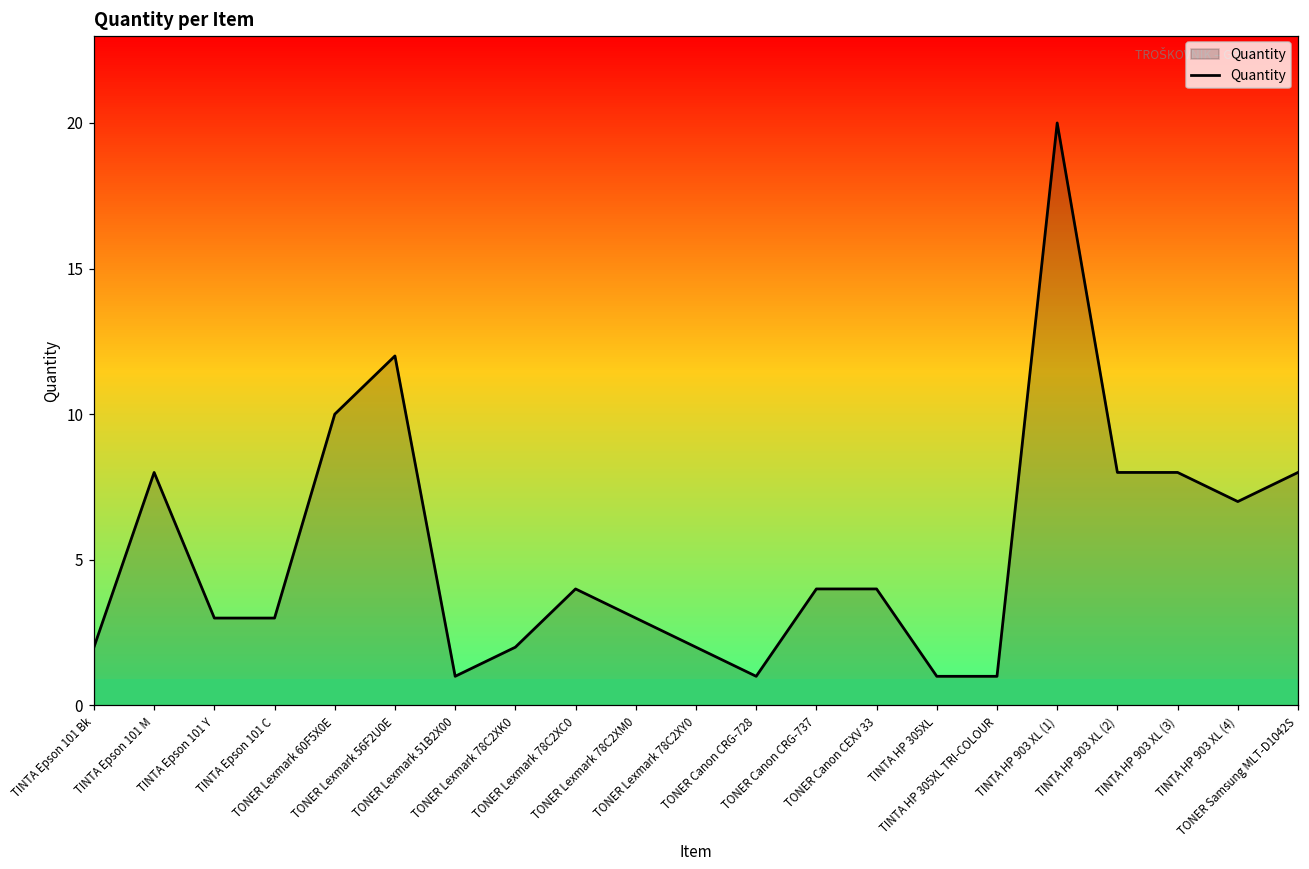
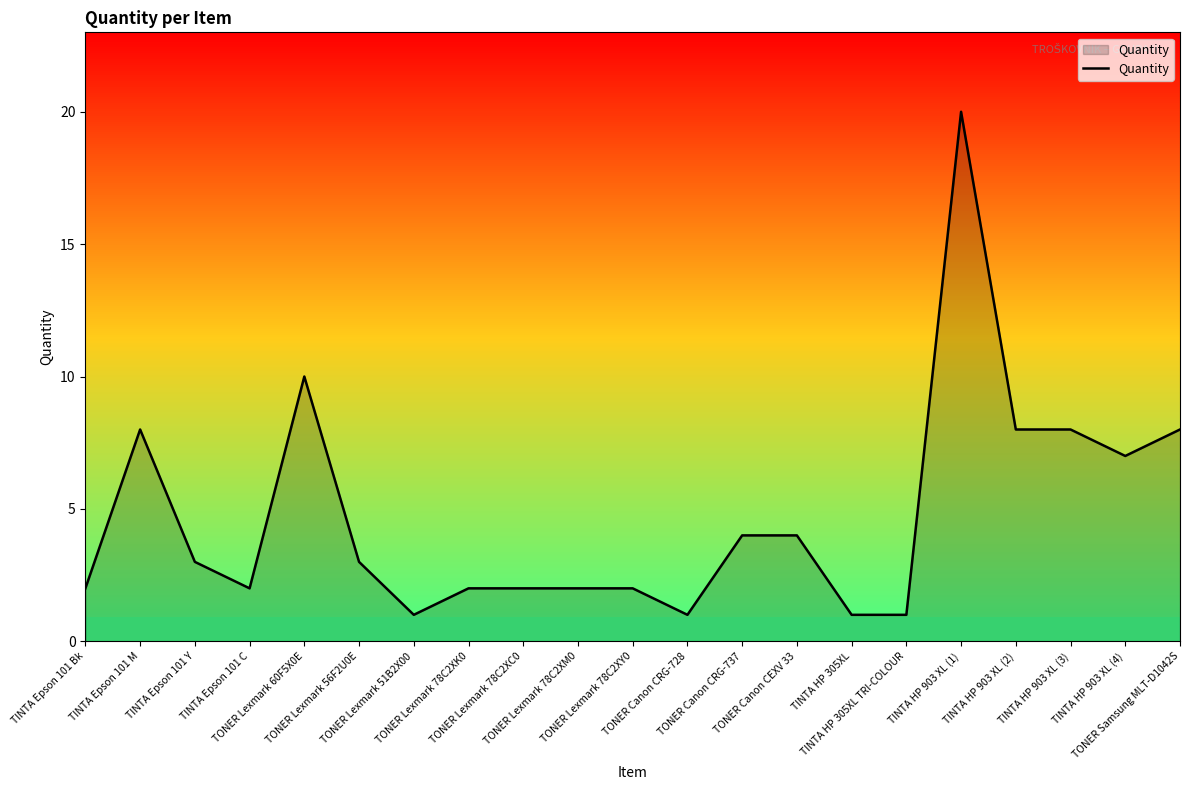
  {
    "TINTA Epson 101 Bk": 2,
    "TINTA Epson 101 M": 8,
    "TINTA Epson 101 Y": 3,
-   "TINTA Epson 101 C": 3,
+   "TINTA Epson 101 C": 2,
    "TONER Lexmark 60F5X0E": 10,
-   "TONER Lexmark 56F2U0E": 12,
+   "TONER Lexmark 56F2U0E": 3,
    "TONER Lexmark 51B2X00": 1,
    "TONER Lexmark 78C2XK0": 2,
-   "TONER Lexmark 78C2XC0": 4,
-   "TONER Lexmark 78C2XM0": 3,
+   "TONER Lexmark 78C2XC0": 2,
+   "TONER Lexmark 78C2XM0": 2,
    "TONER Lexmark 78C2XY0": 2,
    "TONER Canon CRG-728": 1,
    "TONER Canon CRG-737": 4,
    "TONER Canon CEXV 33": 4,
    "TINTA HP 305XL": 1,
    "TINTA HP 305XL TRI-COLOUR": 1,
    "TINTA HP 903 XL (1)": 20,
    "TINTA HP 903 XL (2)": 8,
    "TINTA HP 903 XL (3)": 8,
    "TINTA HP 903 XL (4)": 7,
    "TONER Samsung MLT-D1042S": 8
  }
